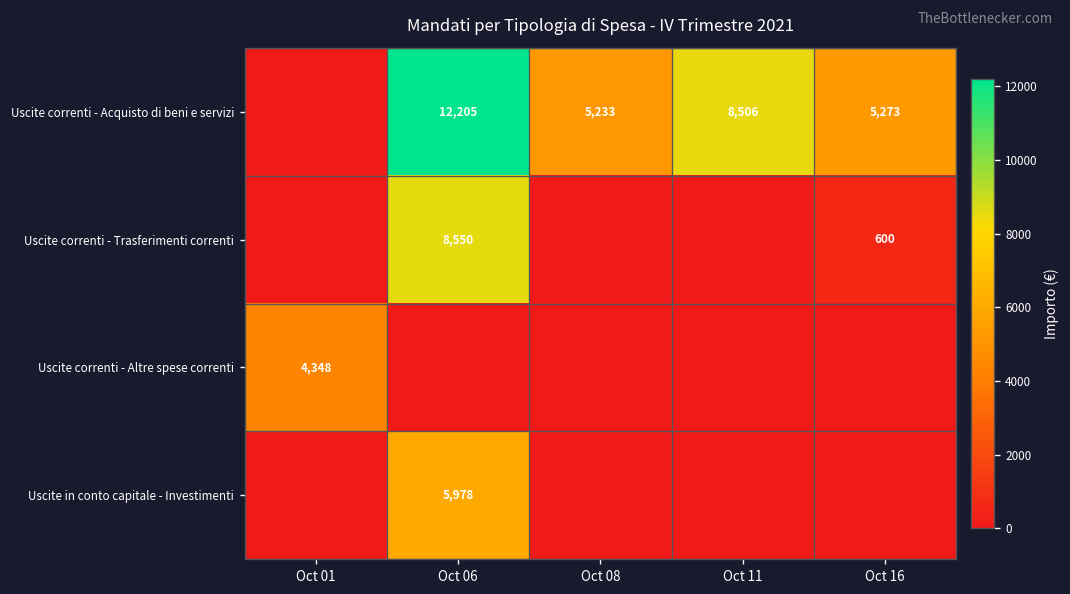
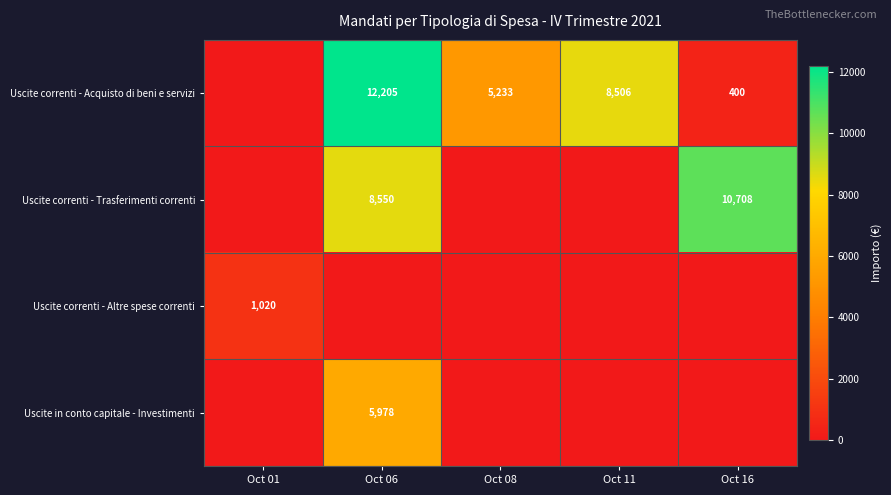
  {
    "Uscite correnti - Acquisto di beni e servizi": {
      "Oct 06": "12,205",
      "Oct 08": "5,233",
      "Oct 11": "8,506",
-     "Oct 16": "5,273"
+     "Oct 16": "400"
    },
    "Uscite correnti - Trasferimenti correnti": {
      "Oct 06": "8,550",
-     "Oct 16": "600"
+     "Oct 16": "10,708"
    },
    "Uscite correnti - Altre spese correnti": {
-     "Oct 01": "4,348"
+     "Oct 01": "1,020"
    },
    "Uscite in conto capitale - Investimenti": {
      "Oct 06": "5,978"
    }
  }
